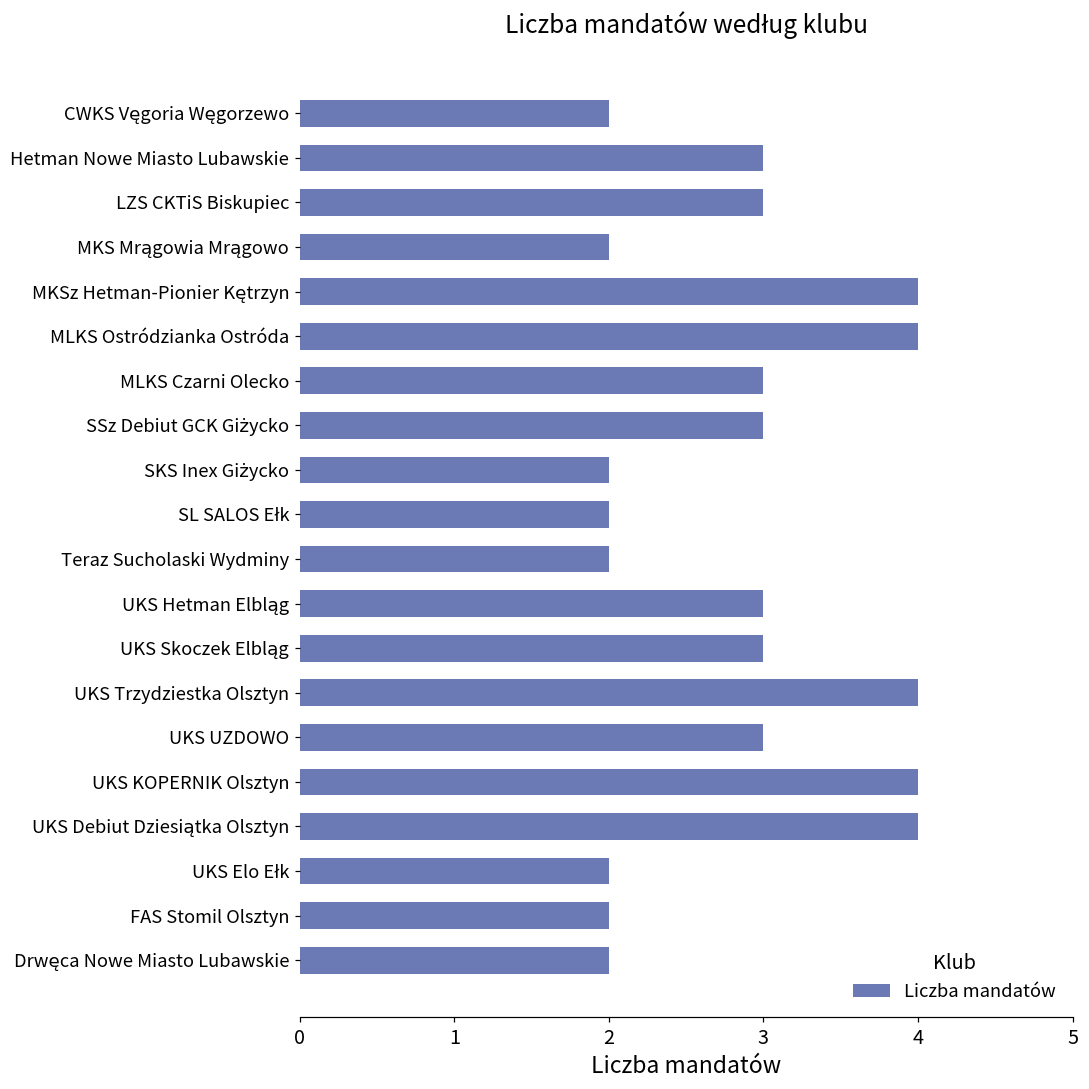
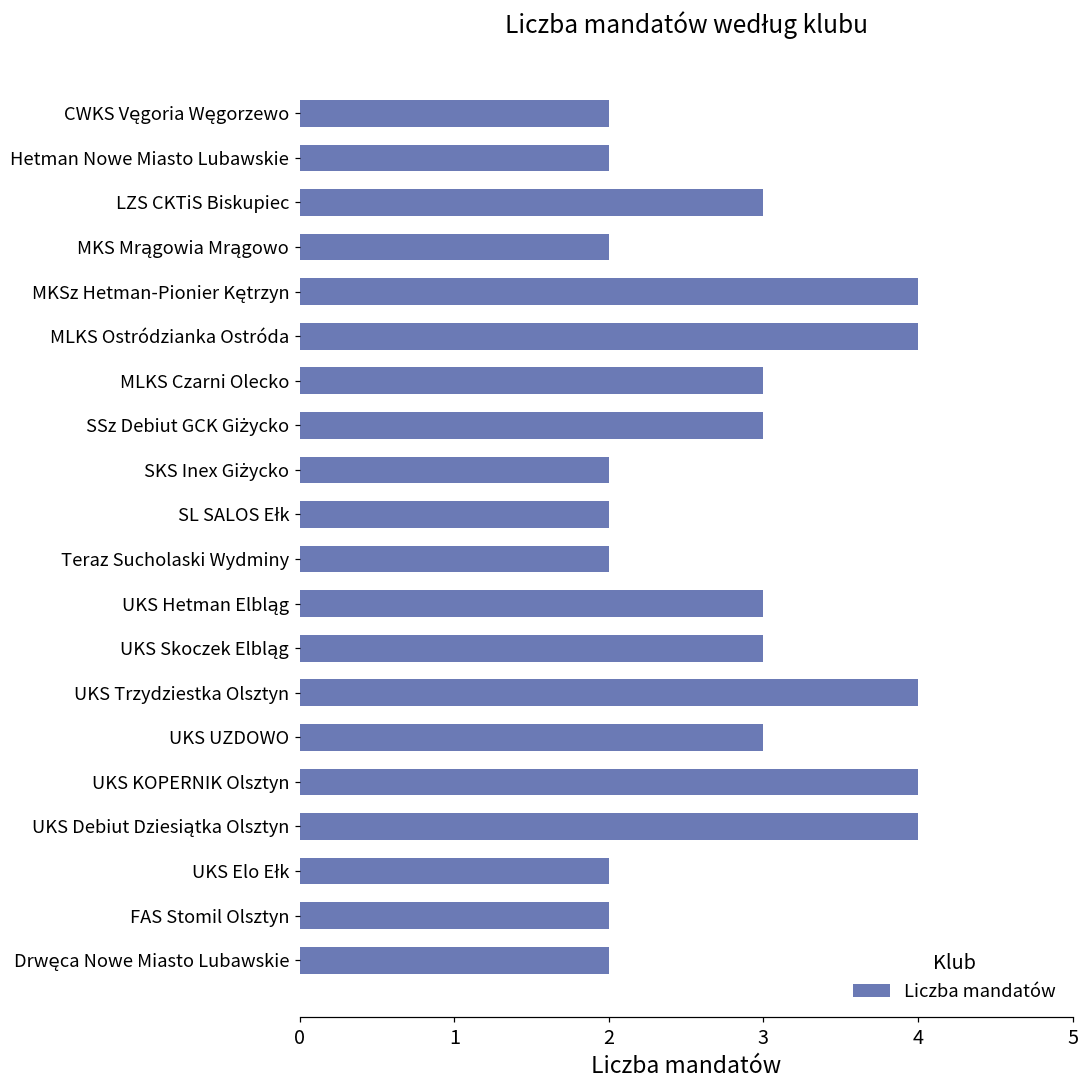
  {
    "CWKS Vęgoria Węgorzewo": 2,
-   "Hetman Nowe Miasto Lubawskie": 3,
+   "Hetman Nowe Miasto Lubawskie": 2,
    "LZS CKTiS Biskupiec": 3,
    "MKS Mrągowia Mrągowo": 2,
    "MKSz Hetman-Pionier Kętrzyn": 4,
    "MLKS Ostródzianka Ostróda": 4,
    "MLKS Czarni Olecko": 3,
    "SSz Debiut GCK Giżycko": 3,
    "SKS Inex Giżycko": 2,
    "SL SALOS Ełk": 2,
    "Teraz Sucholaski Wydminy": 2,
    "UKS Hetman Elbląg": 3,
    "UKS Skoczek Elbląg": 3,
    "UKS Trzydziestka Olsztyn": 4,
    "UKS UZDOWO": 3,
    "UKS KOPERNIK Olsztyn": 4,
    "UKS Debiut Dziesiątka Olsztyn": 4,
    "UKS Elo Ełk": 2,
    "FAS Stomil Olsztyn": 2,
    "Drwęca Nowe Miasto Lubawskie": 2
  }
